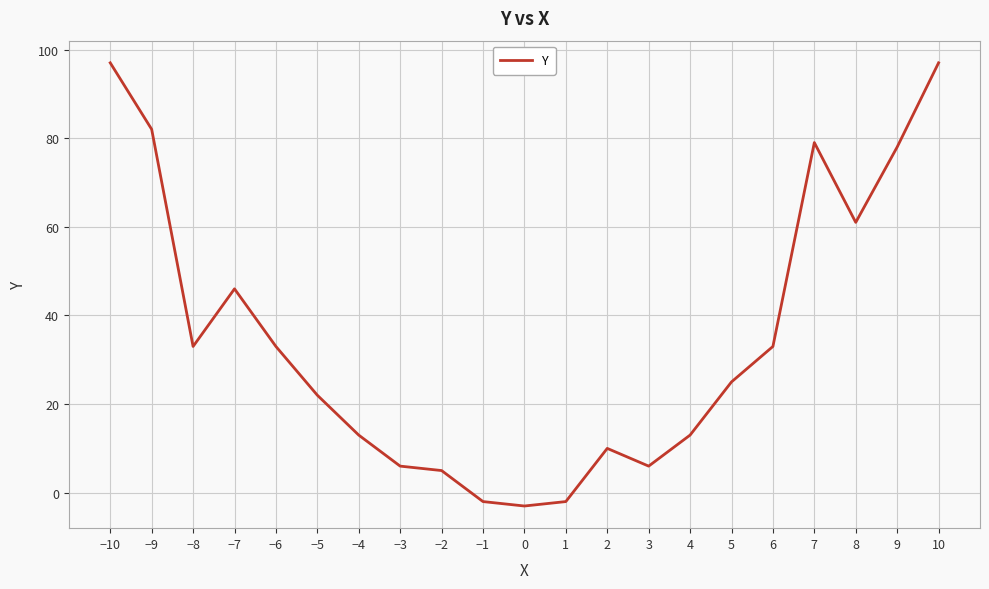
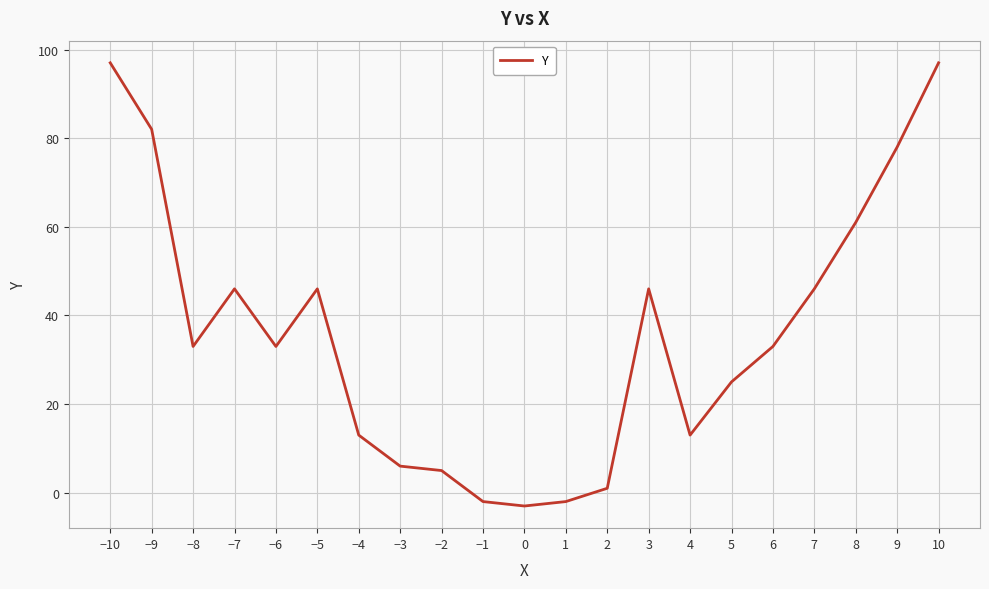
  {
    "−10": 97,
    "−9": 82,
    "−8": 33,
    "−7": 46,
    "−6": 33,
-   "−5": 22,
+   "−5": 46,
    "−4": 13,
    "−3": 6,
    "−2": 5,
    "−1": -2,
    "0": -3,
    "1": -2,
-   "2": 10,
-   "3": 6,
+   "2": 1,
+   "3": 46,
    "4": 13,
    "5": 25,
    "6": 33,
-   "7": 79,
+   "7": 46,
    "8": 61,
    "9": 78,
    "10": 97
  }
